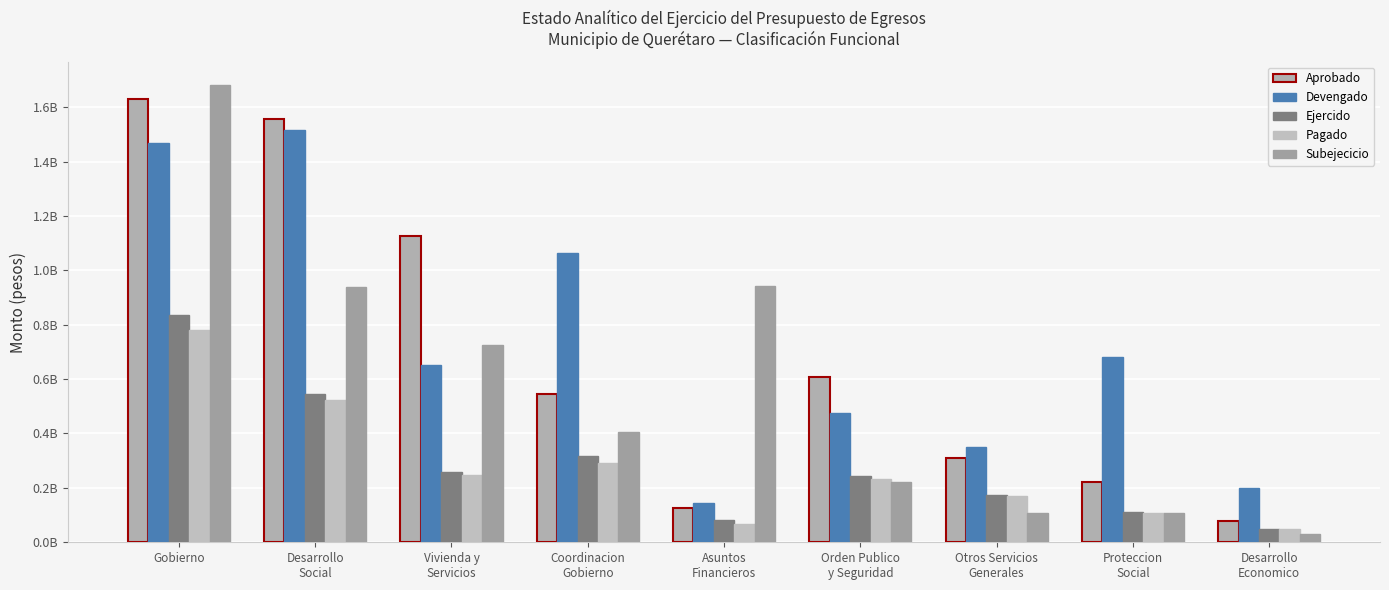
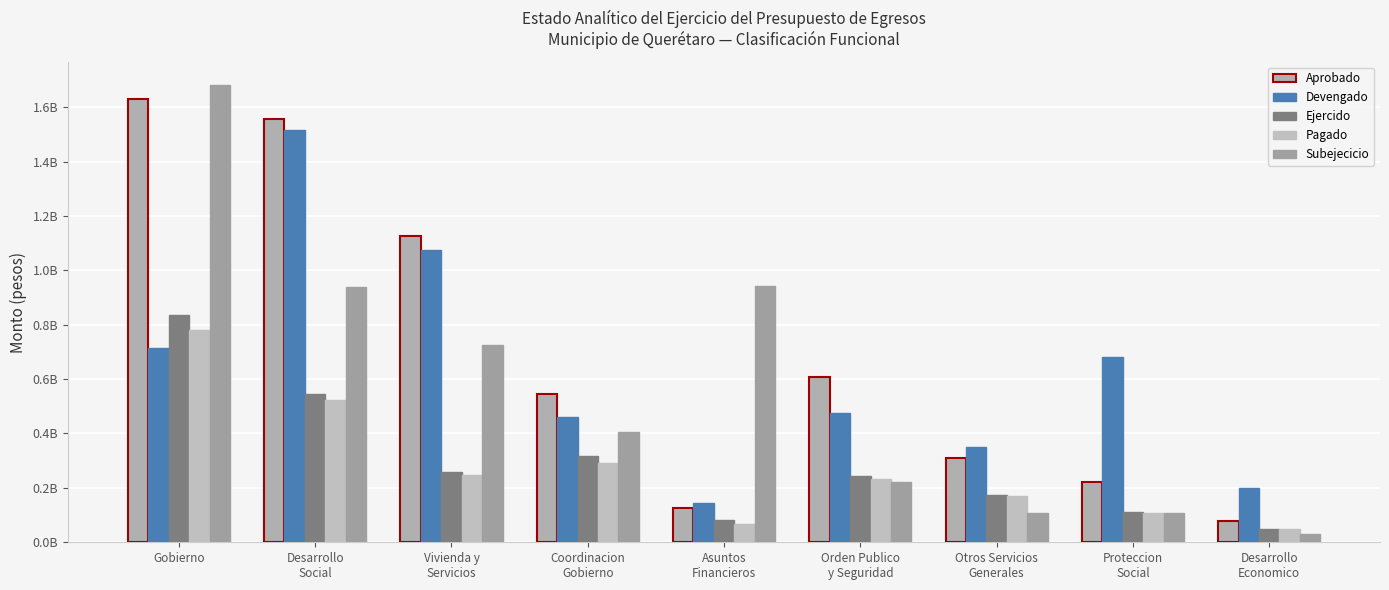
  {
    "Devengado": {
-     "Gobierno": 1470000000,
+     "Gobierno": 710000000,
      "Desarrollo Social": 1510000000,
-     "Vivienda y Servicios": 650000000,
-     "Coordinacion Gobierno": 1070000000,
+     "Vivienda y Servicios": 1080000000,
+     "Coordinacion Gobierno": 460000000,
      "Asuntos Financieros": 150000000,
      "Orden Publico y Seguridad": 480000000,
      "Otros Servicios Generales": 350000000,
      "Proteccion Social": 680000000,
      "Desarrollo Economico": 200000000
    }
  }
